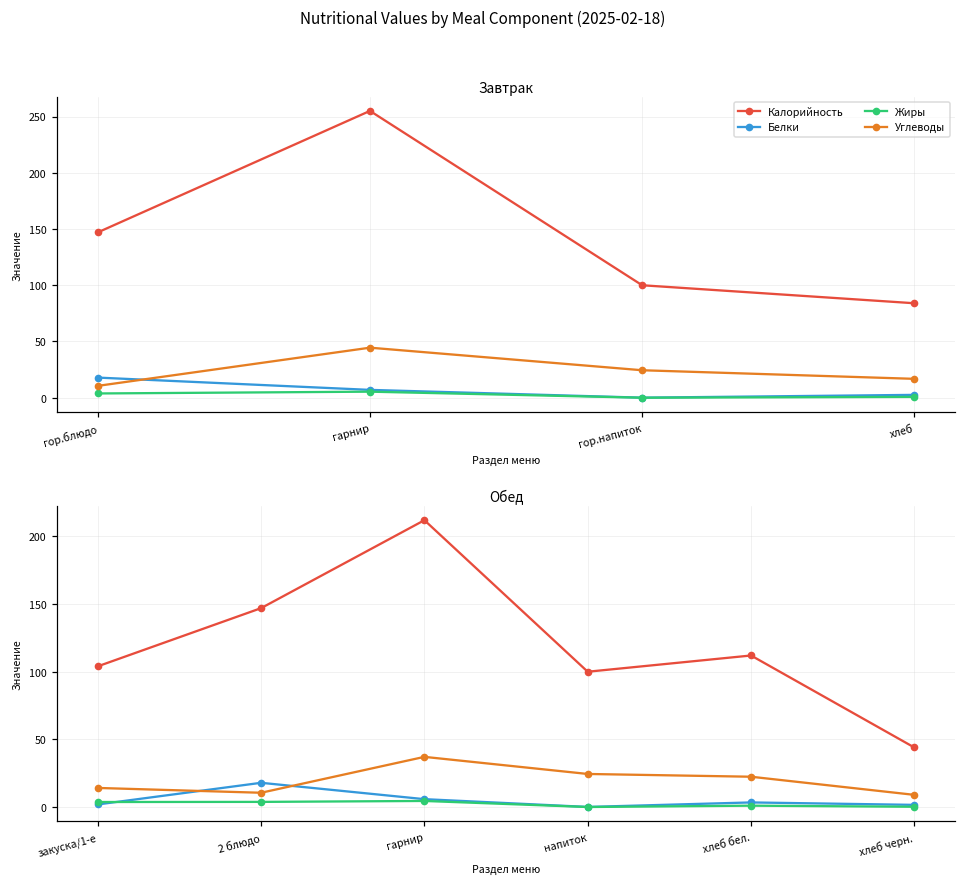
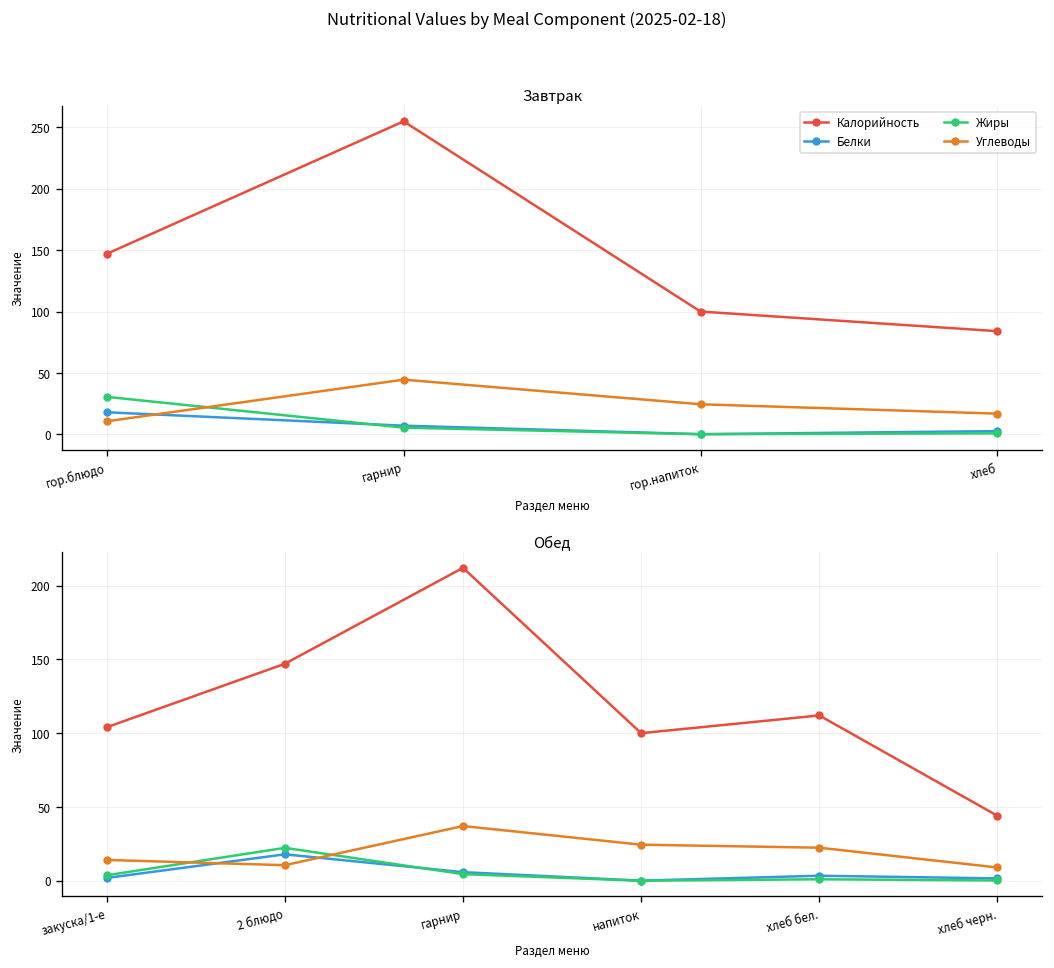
  {
    "Завтрак": {
      "Белки": {
        "гор.блюдо": 18
      },
      "Жиры": {
-       "гор.блюдо": 4
+       "гор.блюдо": 31
      }
    },
    "Обед": {
      "Белки": {
        "2 блюдо": 18,
        "хлеб бел.": 3
      },
      "Жиры": {
-       "2 блюдо": 4,
+       "2 блюдо": 22,
        "хлеб бел.": 1
      }
    }
  }
